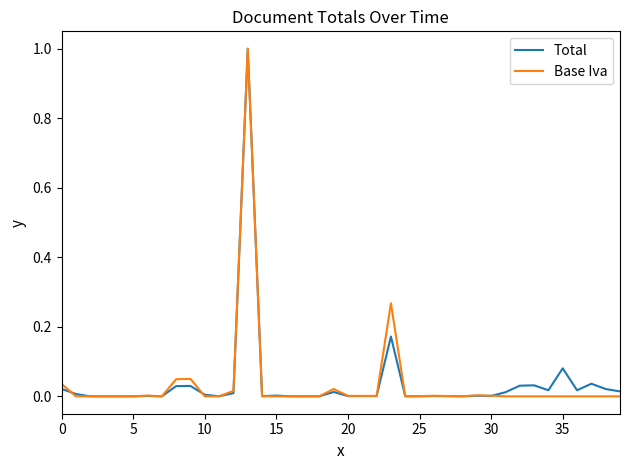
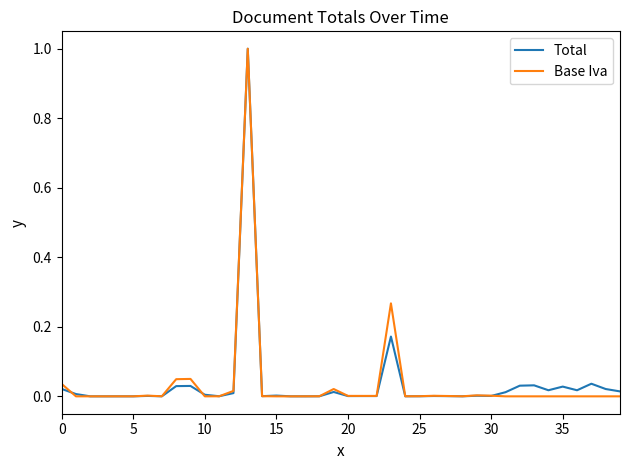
  {
    "Total": {
      "0": 0.02,
-     "35": 0.08
+     "35": 0.03
    },
    "Base Iva": {
      "0": 0.04,
      "35": 0.00
    }
  }
